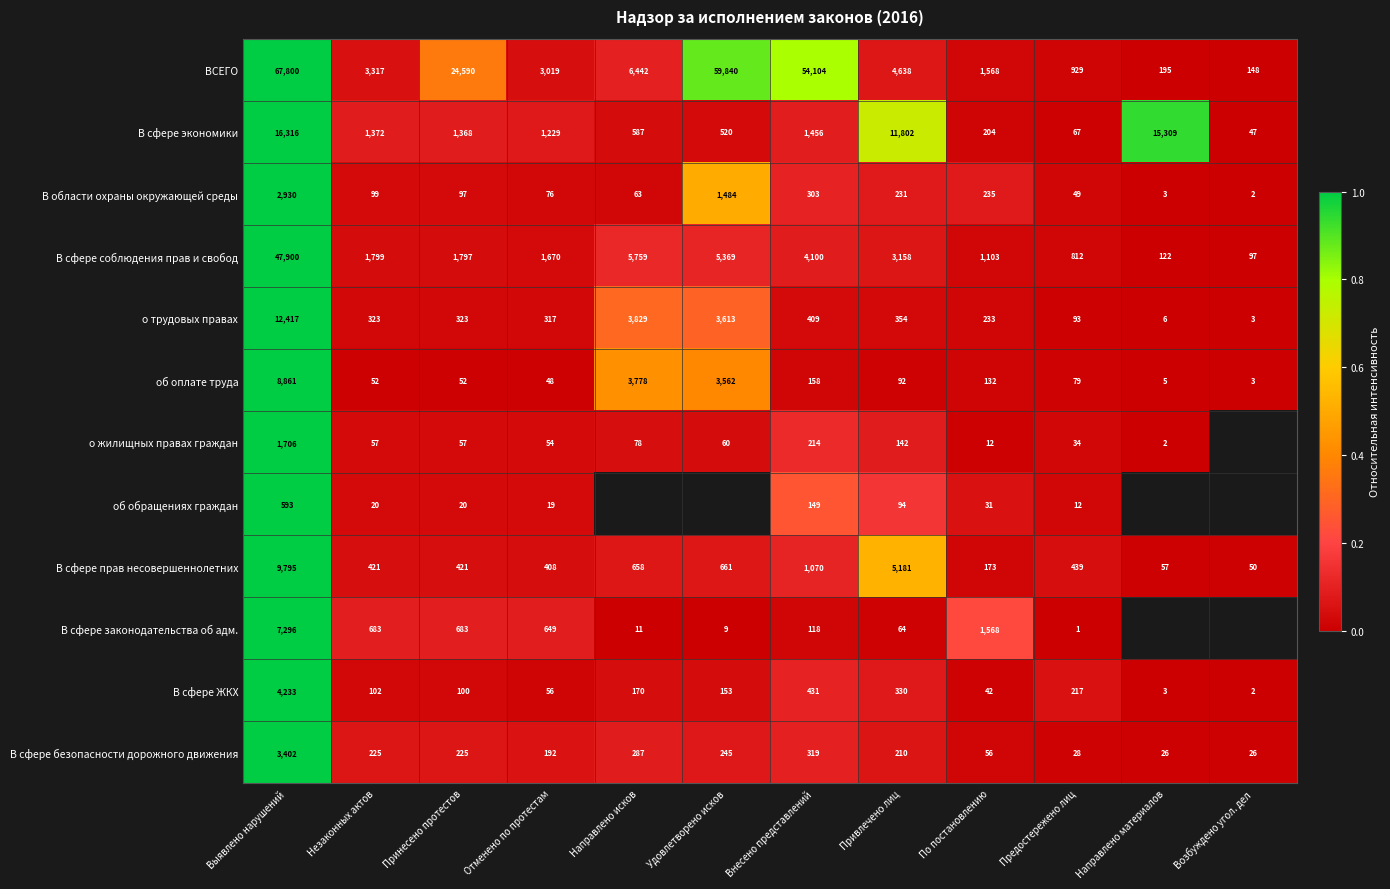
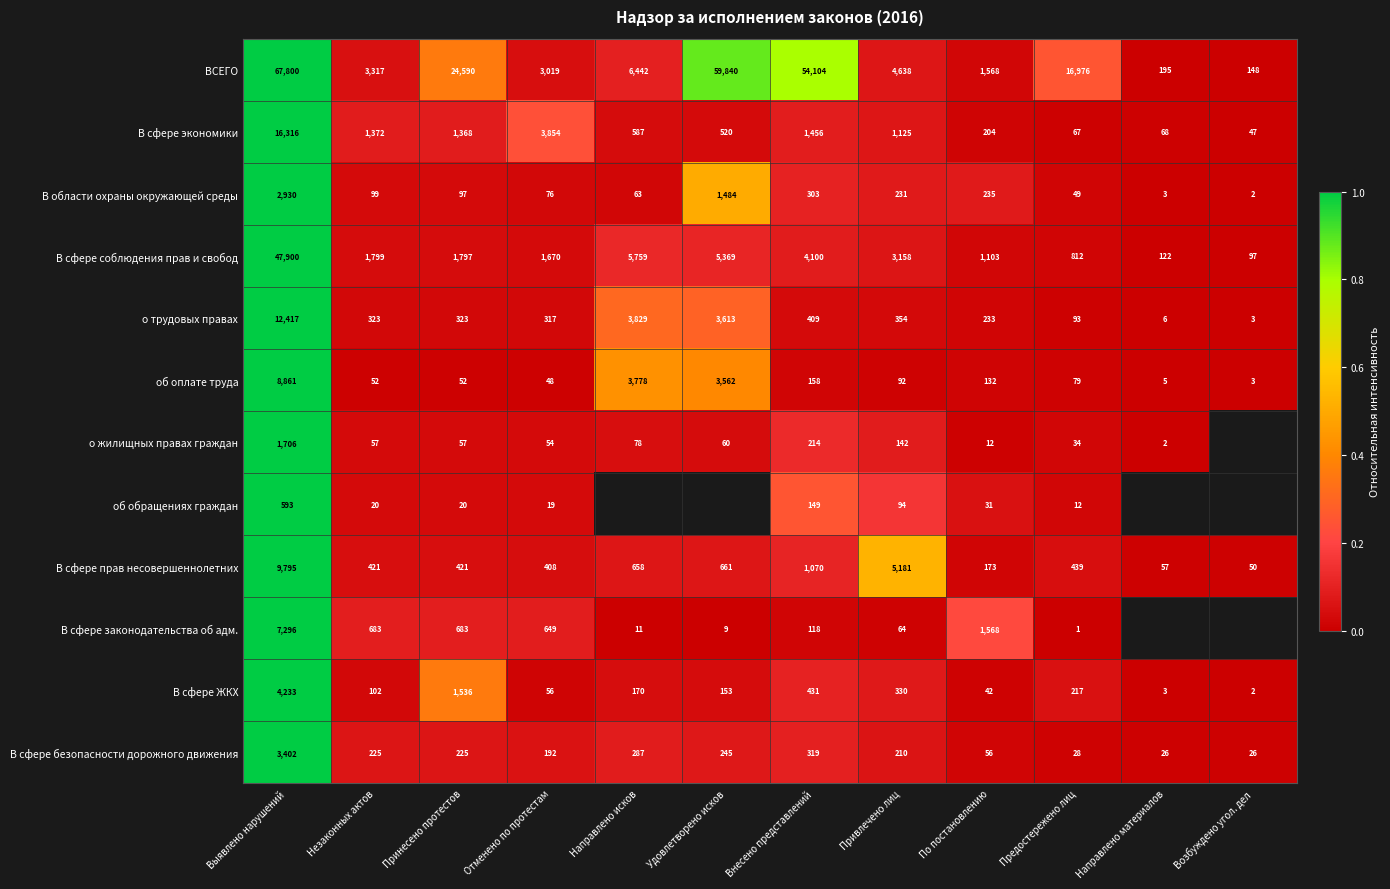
  {
    "ВСЕГО": {
      "Выявлено нарушений": "67,800",
      "Незаконных актов": "3,317",
      "Принесено протестов": "24,590",
      "Отменено по протестам": "3,019",
      "Направлено исков": "6,442",
      "Удовлетворено исков": "59,840",
      "Внесено представлений": "54,104",
      "Привлечено лиц": "4,638",
      "По постановлению": "1,568",
-     "Предостережено лиц": "929",
+     "Предостережено лиц": "16,976",
      "Направлено материалов": "195",
      "Возбуждено угол. дел": "148"
    },
    "В сфере экономики": {
      "Выявлено нарушений": "16,316",
      "Незаконных актов": "1,372",
      "Принесено протестов": "1,368",
-     "Отменено по протестам": "1,229",
+     "Отменено по протестам": "3,854",
      "Направлено исков": "587",
      "Удовлетворено исков": "520",
      "Внесено представлений": "1,456",
-     "Привлечено лиц": "11,802",
+     "Привлечено лиц": "1,125",
      "По постановлению": "204",
      "Предостережено лиц": "67",
-     "Направлено материалов": "15,309",
+     "Направлено материалов": "68",
      "Возбуждено угол. дел": "47"
    },
    "В области охраны окружающей среды": {
      "Выявлено нарушений": "2,930",
      "Незаконных актов": "99",
      "Принесено протестов": "97",
      "Отменено по протестам": "76",
      "Направлено исков": "63",
      "Удовлетворено исков": "1,484",
      "Внесено представлений": "303",
      "Привлечено лиц": "231",
      "По постановлению": "235",
      "Предостережено лиц": "49",
      "Направлено материалов": "3",
      "Возбуждено угол. дел": "2"
    },
    "В сфере соблюдения прав и свобод": {
      "Выявлено нарушений": "47,900",
      "Незаконных актов": "1,799",
      "Принесено протестов": "1,797",
      "Отменено по протестам": "1,670",
      "Направлено исков": "5,759",
      "Удовлетворено исков": "5,369",
      "Внесено представлений": "4,100",
      "Привлечено лиц": "3,158",
      "По постановлению": "1,103",
      "Предостережено лиц": "812",
      "Направлено материалов": "122",
      "Возбуждено угол. дел": "97"
    },
    "о трудовых правах": {
      "Выявлено нарушений": "12,417",
      "Незаконных актов": "323",
      "Принесено протестов": "323",
      "Отменено по протестам": "317",
      "Направлено исков": "3,829",
      "Удовлетворено исков": "3,613",
      "Внесено представлений": "409",
      "Привлечено лиц": "354",
      "По постановлению": "233",
      "Предостережено лиц": "93",
      "Направлено материалов": "6",
      "Возбуждено угол. дел": "3"
    },
    "об оплате труда": {
      "Выявлено нарушений": "8,861",
      "Незаконных актов": "52",
      "Принесено протестов": "52",
      "Отменено по протестам": "48",
      "Направлено исков": "3,778",
      "Удовлетворено исков": "3,562",
      "Внесено представлений": "158",
      "Привлечено лиц": "92",
      "По постановлению": "132",
      "Предостережено лиц": "79",
      "Направлено материалов": "5",
      "Возбуждено угол. дел": "3"
    },
    "о жилищных правах граждан": {
      "Выявлено нарушений": "1,706",
      "Незаконных актов": "57",
      "Принесено протестов": "57",
      "Отменено по протестам": "54",
      "Направлено исков": "78",
      "Удовлетворено исков": "60",
      "Внесено представлений": "214",
      "Привлечено лиц": "142",
      "По постановлению": "12",
      "Предостережено лиц": "34",
      "Направлено материалов": "2"
    },
    "об обращениях граждан": {
      "Выявлено нарушений": "593",
      "Незаконных актов": "20",
      "Принесено протестов": "20",
      "Отменено по протестам": "19",
      "Внесено представлений": "149",
      "Привлечено лиц": "94",
      "По постановлению": "31",
      "Предостережено лиц": "12"
    },
    "В сфере прав несовершеннолетних": {
      "Выявлено нарушений": "9,795",
      "Незаконных актов": "421",
      "Принесено протестов": "421",
      "Отменено по протестам": "408",
      "Направлено исков": "658",
      "Удовлетворено исков": "661",
      "Внесено представлений": "1,070",
      "Привлечено лиц": "5,181",
      "По постановлению": "173",
      "Предостережено лиц": "439",
      "Направлено материалов": "57",
      "Возбуждено угол. дел": "50"
    },
    "В сфере законодательства об адм.": {
      "Выявлено нарушений": "7,296",
      "Незаконных актов": "683",
      "Принесено протестов": "683",
      "Отменено по протестам": "649",
      "Направлено исков": "11",
      "Удовлетворено исков": "9",
      "Внесено представлений": "118",
      "Привлечено лиц": "64",
      "По постановлению": "1,568",
      "Предостережено лиц": "1"
    },
    "В сфере ЖКХ": {
      "Выявлено нарушений": "4,233",
      "Незаконных актов": "102",
-     "Принесено протестов": "100",
+     "Принесено протестов": "1,536",
      "Отменено по протестам": "56",
      "Направлено исков": "170",
      "Удовлетворено исков": "153",
      "Внесено представлений": "431",
      "Привлечено лиц": "330",
      "По постановлению": "42",
      "Предостережено лиц": "217",
      "Направлено материалов": "3",
      "Возбуждено угол. дел": "2"
    },
    "В сфере безопасности дорожного движения": {
      "Выявлено нарушений": "3,402",
      "Незаконных актов": "225",
      "Принесено протестов": "225",
      "Отменено по протестам": "192",
      "Направлено исков": "287",
      "Удовлетворено исков": "245",
      "Внесено представлений": "319",
      "Привлечено лиц": "210",
      "По постановлению": "56",
      "Предостережено лиц": "28",
      "Направлено материалов": "26",
      "Возбуждено угол. дел": "26"
    }
  }
